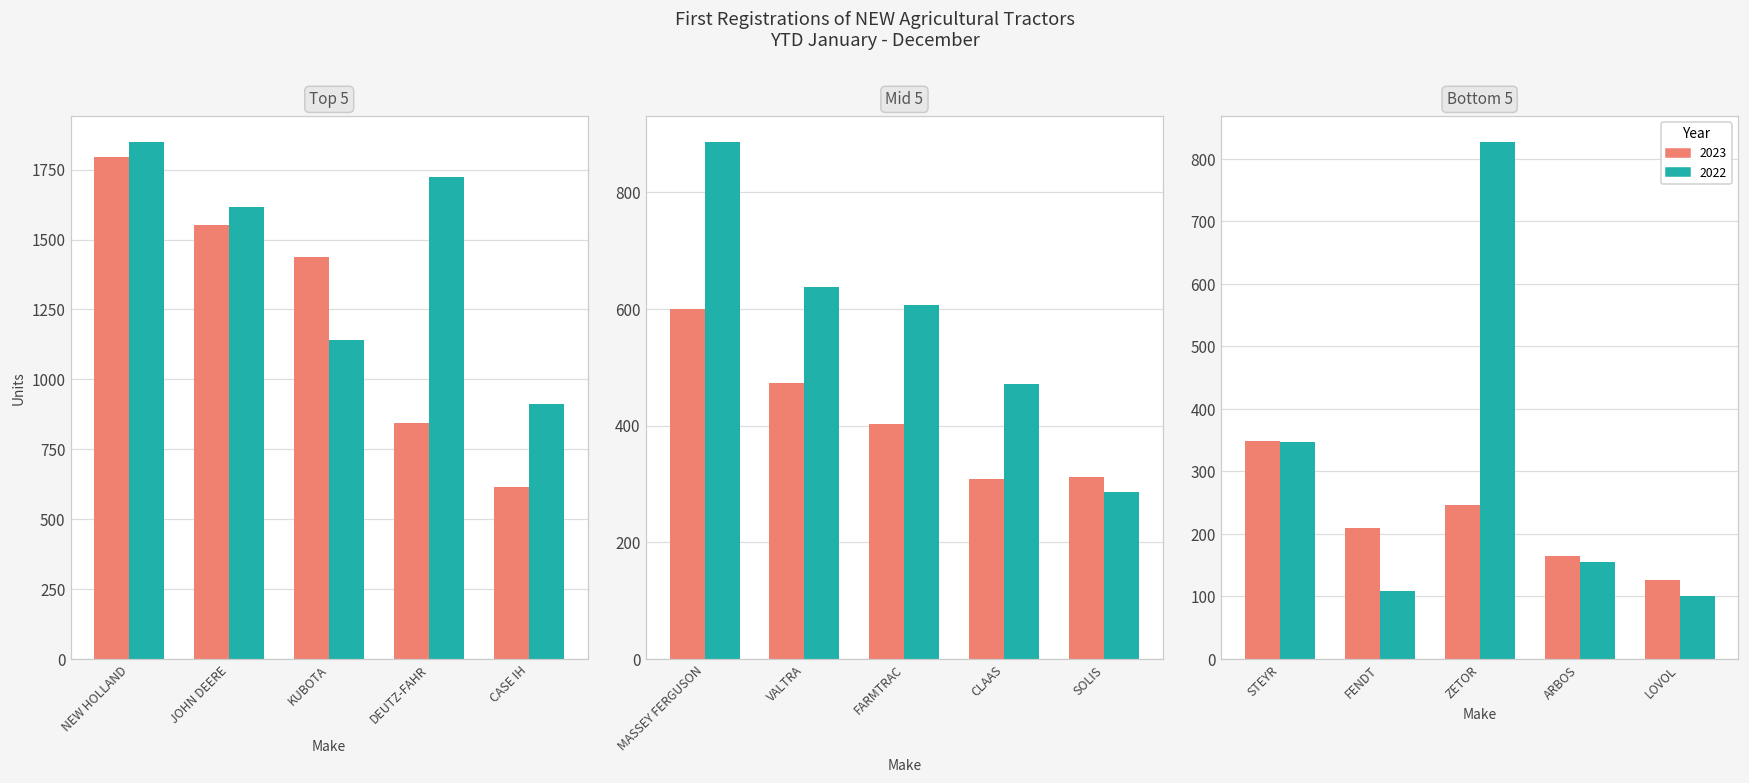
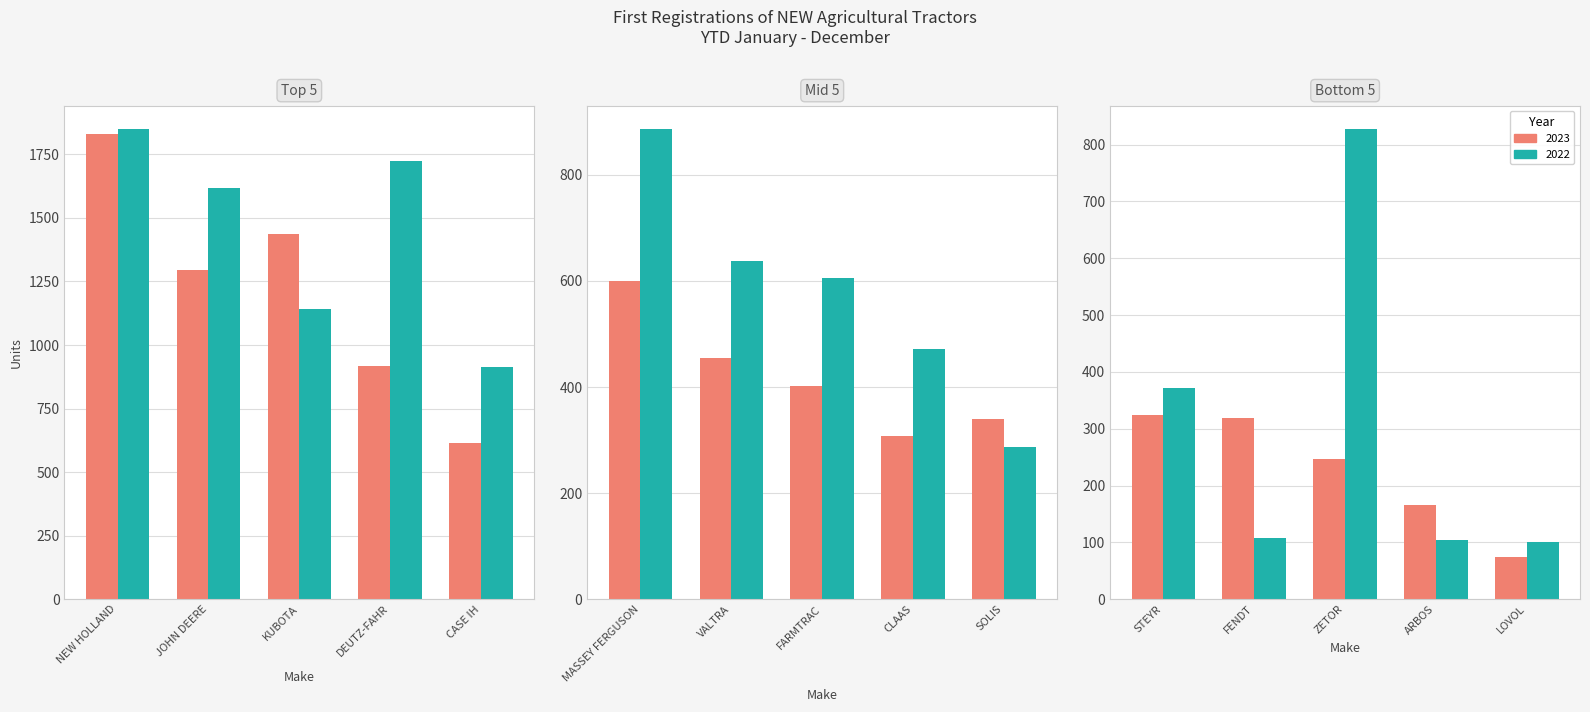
  {
    "Top 5": {
      "2023": {
-       "NEW HOLLAND": 1790,
-       "JOHN DEERE": 1550,
+       "NEW HOLLAND": 1830,
+       "JOHN DEERE": 1290,
        "KUBOTA": 1440,
-       "DEUTZ-FAHR": 840,
+       "DEUTZ-FAHR": 920,
        "CASE IH": 610
      },
      "2022": {
        "NEW HOLLAND": 1850,
        "JOHN DEERE": 1620,
        "KUBOTA": 1140,
        "DEUTZ-FAHR": 1720,
        "CASE IH": 910
      }
    },
    "Mid 5": {
      "2023": {
        "MASSEY FERGUSON": 600,
-       "VALTRA": 470,
+       "VALTRA": 460,
        "FARMTRAC": 400,
        "CLAAS": 310,
-       "SOLIS": 310
+       "SOLIS": 340
      },
      "2022": {
        "MASSEY FERGUSON": 890,
        "VALTRA": 640,
        "FARMTRAC": 610,
        "CLAAS": 470,
        "SOLIS": 290
      }
    },
    "Bottom 5": {
      "2023": {
-       "STEYR": 350,
-       "FENDT": 210,
+       "STEYR": 320,
+       "FENDT": 320,
        "ZETOR": 250,
        "ARBOS": 170,
-       "LOVOL": 130
+       "LOVOL": 70
      },
      "2022": {
-       "STEYR": 350,
+       "STEYR": 370,
        "FENDT": 110,
        "ZETOR": 830,
-       "ARBOS": 160,
+       "ARBOS": 110,
        "LOVOL": 100
      }
    }
  }
